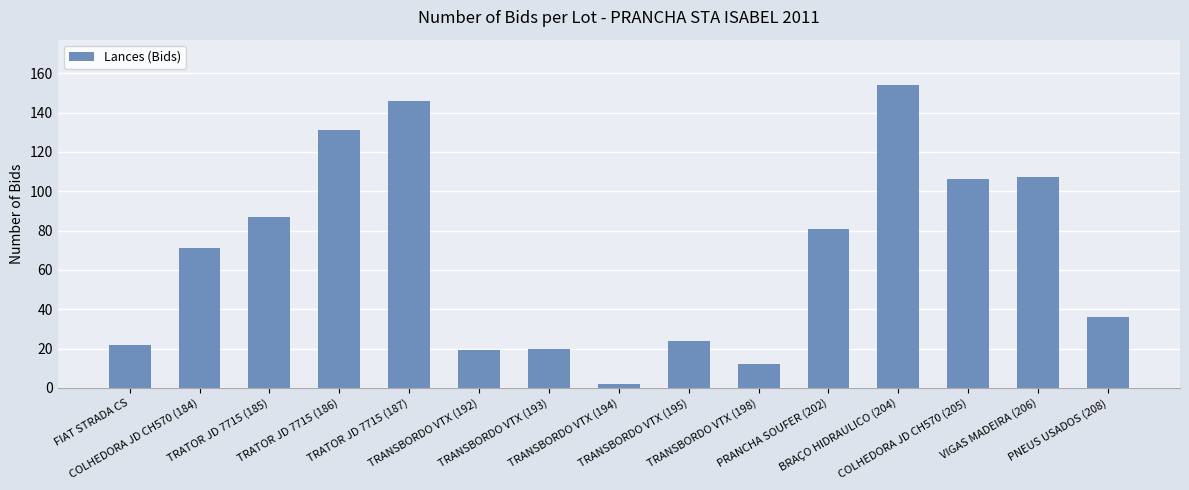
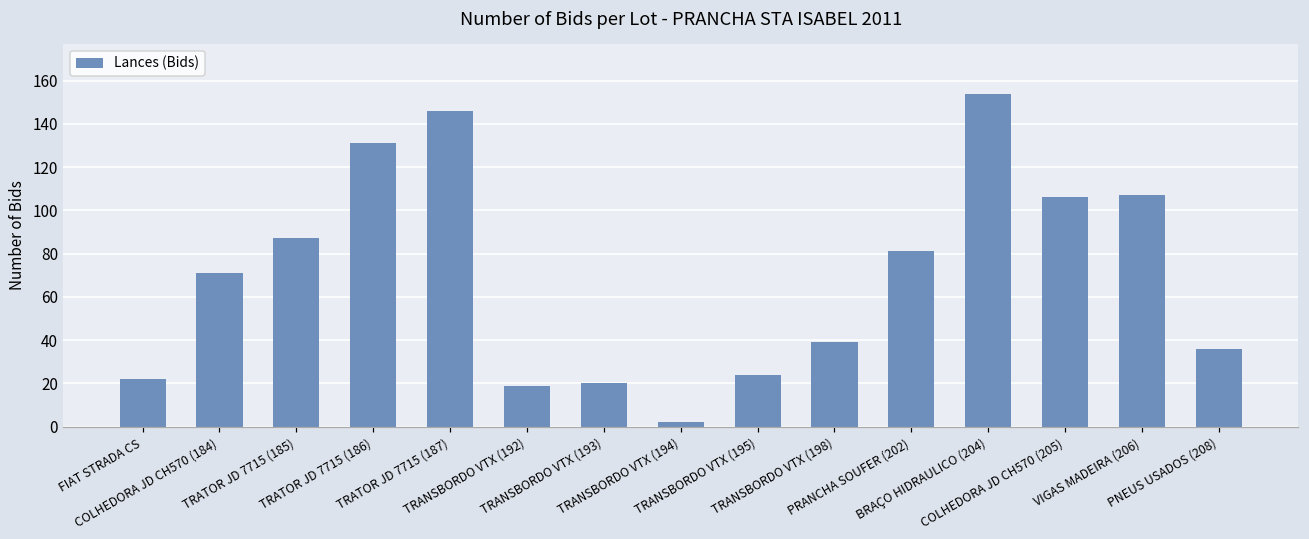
  {
    "FIAT STRADA CS": 22,
    "COLHEDORA JD CH570 (184)": 71,
    "TRATOR JD 7715 (185)": 87,
    "TRATOR JD 7715 (186)": 131,
    "TRATOR JD 7715 (187)": 146,
    "TRANSBORDO VTX (192)": 19,
    "TRANSBORDO VTX (193)": 20,
    "TRANSBORDO VTX (194)": 2,
    "TRANSBORDO VTX (195)": 24,
-   "TRANSBORDO VTX (198)": 12,
+   "TRANSBORDO VTX (198)": 39,
    "PRANCHA SOUFER (202)": 81,
    "BRAÇO HIDRAULICO (204)": 154,
    "COLHEDORA JD CH570 (205)": 106,
    "VIGAS MADEIRA (206)": 107,
    "PNEUS USADOS (208)": 36
  }
